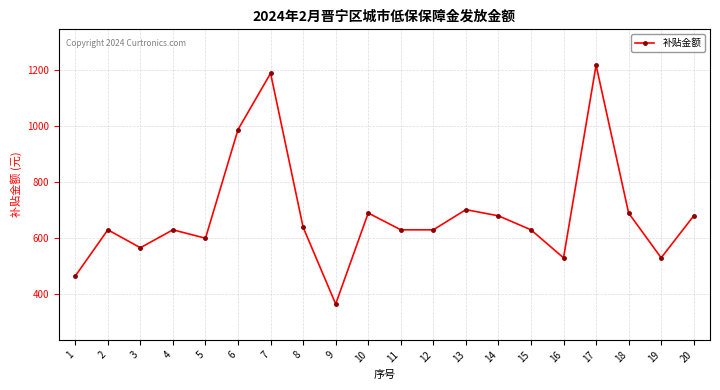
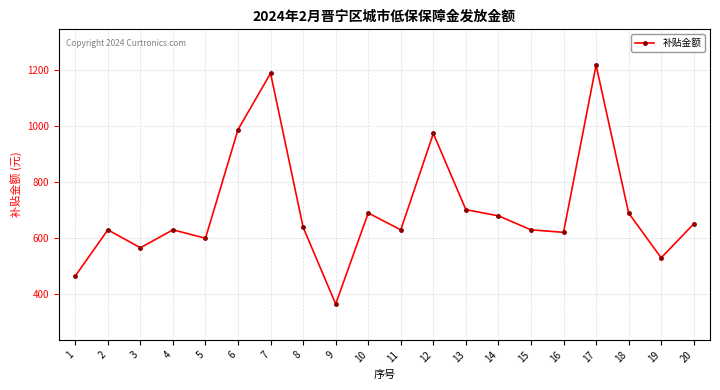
  {
    "1": 460,
    "2": 630,
    "3": 560,
    "4": 630,
    "5": 600,
    "6": 990,
    "7": 1190,
    "8": 640,
    "9": 360,
    "10": 690,
    "11": 630,
-   "12": 630,
+   "12": 970,
    "13": 700,
    "14": 680,
    "15": 630,
-   "16": 530,
+   "16": 620,
    "17": 1220,
    "18": 690,
    "19": 530,
-   "20": 680
+   "20": 650
  }
